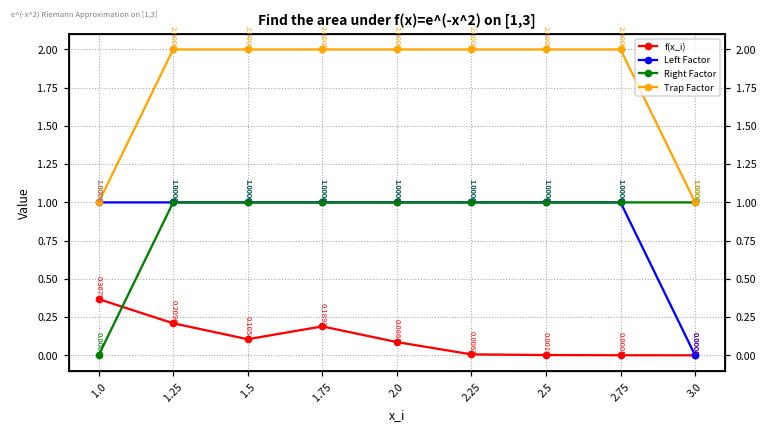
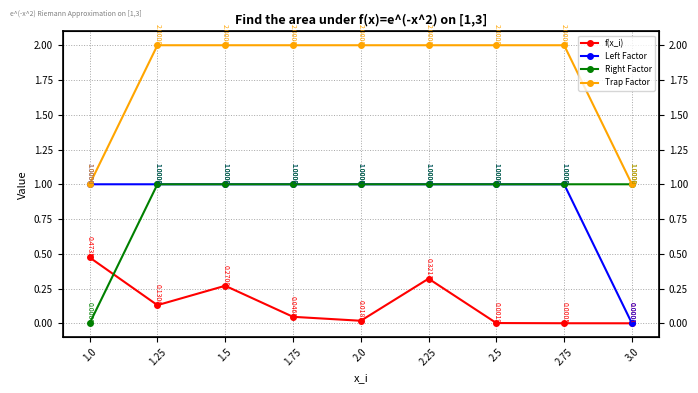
  {
    "f(x_i)": {
-     "1.0": 0.3679,
-     "1.25": 0.2096,
-     "1.5": 0.1054,
-     "1.75": 0.1892,
-     "2.0": 0.0868,
-     "2.25": 0.0063,
+     "1.0": 0.4735,
+     "1.25": 0.1306,
+     "1.5": 0.2700,
+     "1.75": 0.0468,
+     "2.0": 0.0183,
+     "2.25": 0.3211,
      "2.5": 0.0019,
      "2.75": 0.0005
    },
    "Right Factor": {
      "1.0": 0.0000
    },
    "Trap Factor": {
      "1.25": 2.0000,
      "1.5": 2.0000,
      "1.75": 2.0000,
      "2.0": 2.0000,
      "2.25": 2.0000,
      "2.5": 2.0000,
      "2.75": 2.0000
    }
  }
